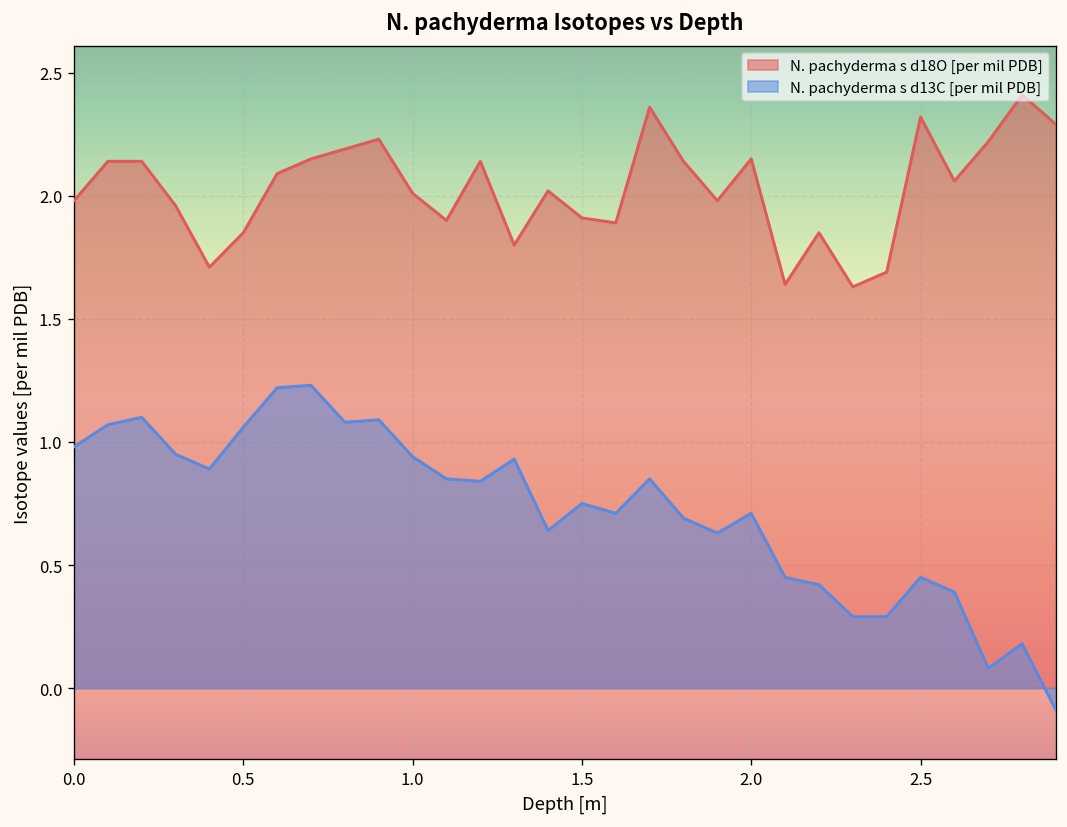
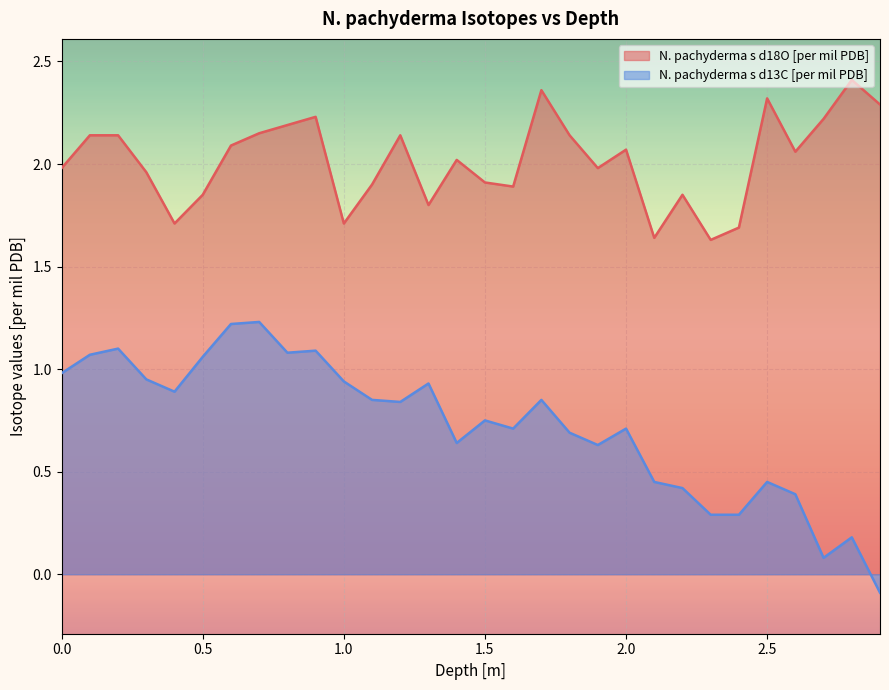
  {
    "N. pachyderma s d18O [per mil PDB]": {
      "0.0": 1.98,
      "0.5": 1.85,
-     "1.0": 2.01,
+     "1.0": 1.71,
      "1.5": 1.91,
-     "2.0": 2.15,
+     "2.0": 2.07,
      "2.5": 2.32
    }
  }
